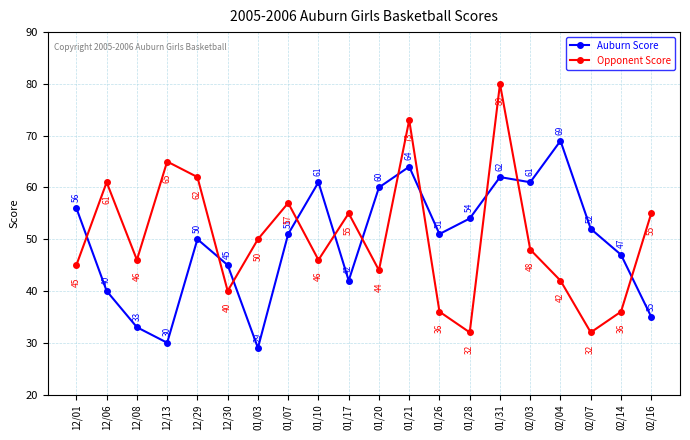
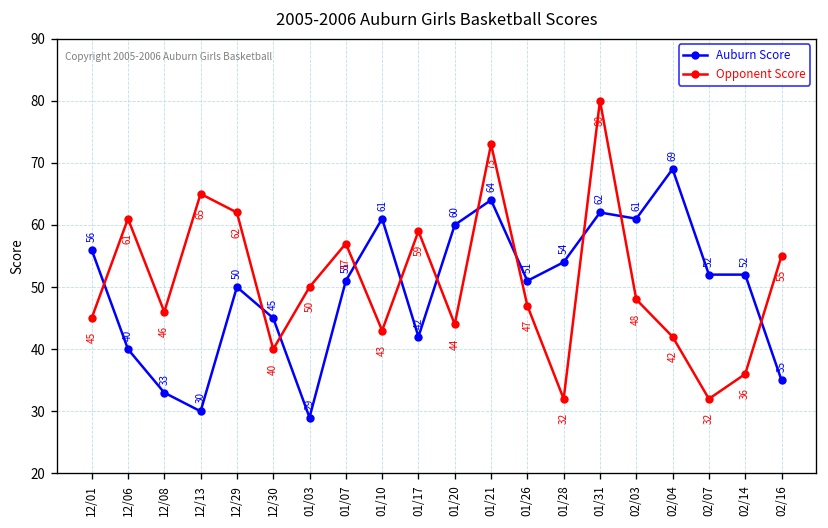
  {
    "Auburn Score": {
      "12/01": 56,
      "12/06": 40,
      "12/08": 33,
      "12/13": 30,
      "12/29": 50,
      "12/30": 45,
      "01/03": 29,
      "01/10": 61,
      "01/17": 42,
      "01/20": 60,
      "01/21": 64,
      "01/26": 51,
      "01/28": 54,
      "01/31": 62,
      "02/03": 61,
      "02/04": 69,
      "02/07": 52,
-     "02/14": 47,
+     "02/14": 52,
      "02/16": 35
    },
    "Opponent Score": {
      "12/01": 45,
      "12/06": 61,
      "12/08": 46,
      "12/13": 65,
      "12/29": 62,
      "12/30": 40,
      "01/03": 50,
-     "01/10": 46,
-     "01/17": 55,
+     "01/10": 43,
+     "01/17": 59,
      "01/20": 44,
      "01/21": 73,
-     "01/26": 36,
+     "01/26": 47,
      "01/28": 32,
      "01/31": 80,
      "02/03": 48,
      "02/04": 42,
      "02/07": 32,
      "02/14": 36,
      "02/16": 55
    }
  }
